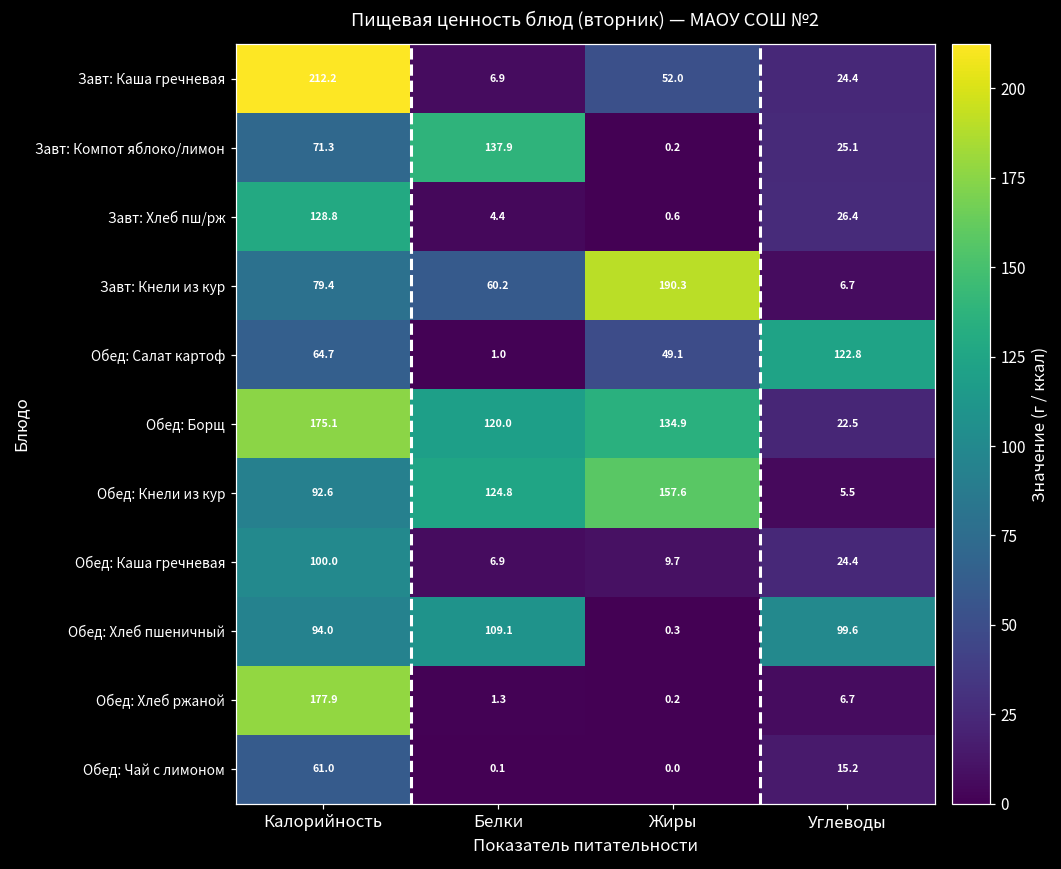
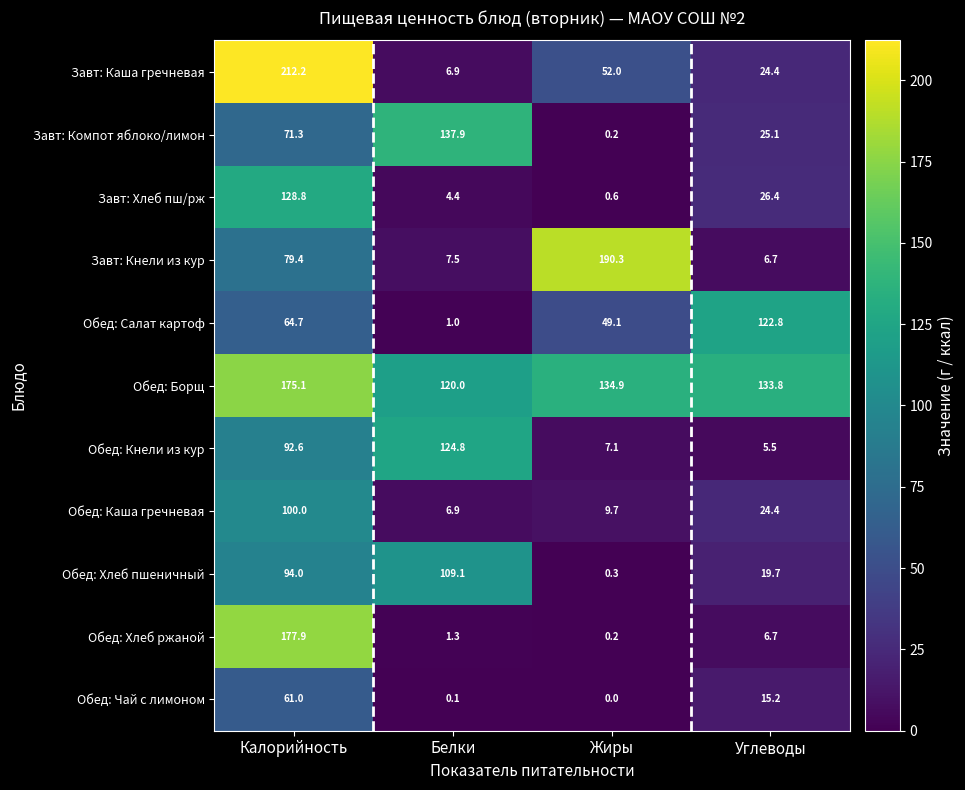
  {
    "Завт: Каша гречневая": {
      "Калорийность": 212.2,
      "Белки": 6.9,
      "Жиры": 52.0,
      "Углеводы": 24.4
    },
    "Завт: Компот яблоко/лимон": {
      "Калорийность": 71.3,
      "Белки": 137.9,
      "Жиры": 0.2,
      "Углеводы": 25.1
    },
    "Завт: Хлеб пш/рж": {
      "Калорийность": 128.8,
      "Белки": 4.4,
      "Жиры": 0.6,
      "Углеводы": 26.4
    },
    "Завт: Кнели из кур": {
      "Калорийность": 79.4,
-     "Белки": 60.2,
+     "Белки": 7.5,
      "Жиры": 190.3,
      "Углеводы": 6.7
    },
    "Обед: Салат картоф": {
      "Калорийность": 64.7,
      "Белки": 1.0,
      "Жиры": 49.1,
      "Углеводы": 122.8
    },
    "Обед: Борщ": {
      "Калорийность": 175.1,
      "Белки": 120.0,
      "Жиры": 134.9,
-     "Углеводы": 22.5
+     "Углеводы": 133.8
    },
    "Обед: Кнели из кур": {
      "Калорийность": 92.6,
      "Белки": 124.8,
-     "Жиры": 157.6,
+     "Жиры": 7.1,
      "Углеводы": 5.5
    },
    "Обед: Каша гречневая": {
      "Калорийность": 100.0,
      "Белки": 6.9,
      "Жиры": 9.7,
      "Углеводы": 24.4
    },
    "Обед: Хлеб пшеничный": {
      "Калорийность": 94.0,
      "Белки": 109.1,
      "Жиры": 0.3,
-     "Углеводы": 99.6
+     "Углеводы": 19.7
    },
    "Обед: Хлеб ржаной": {
      "Калорийность": 177.9,
      "Белки": 1.3,
      "Жиры": 0.2,
      "Углеводы": 6.7
    },
    "Обед: Чай с лимоном": {
      "Калорийность": 61.0,
      "Белки": 0.1,
      "Жиры": 0.0,
      "Углеводы": 15.2
    }
  }
